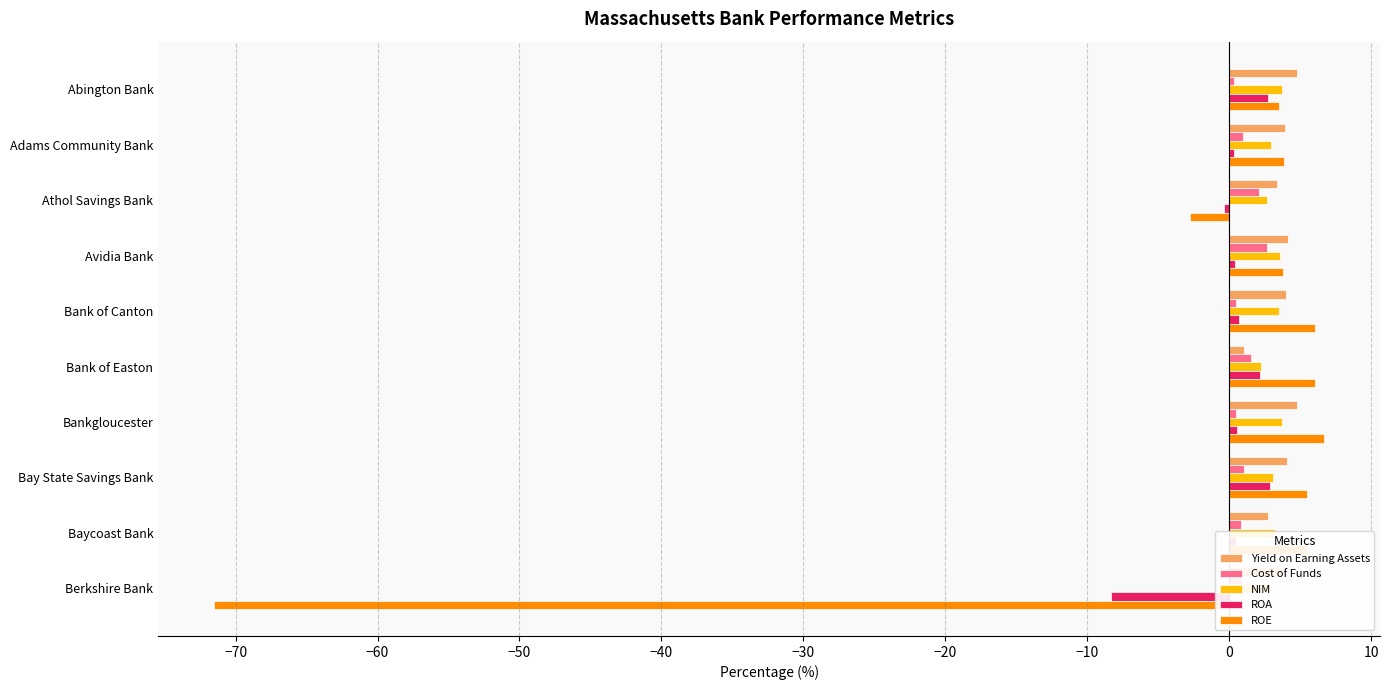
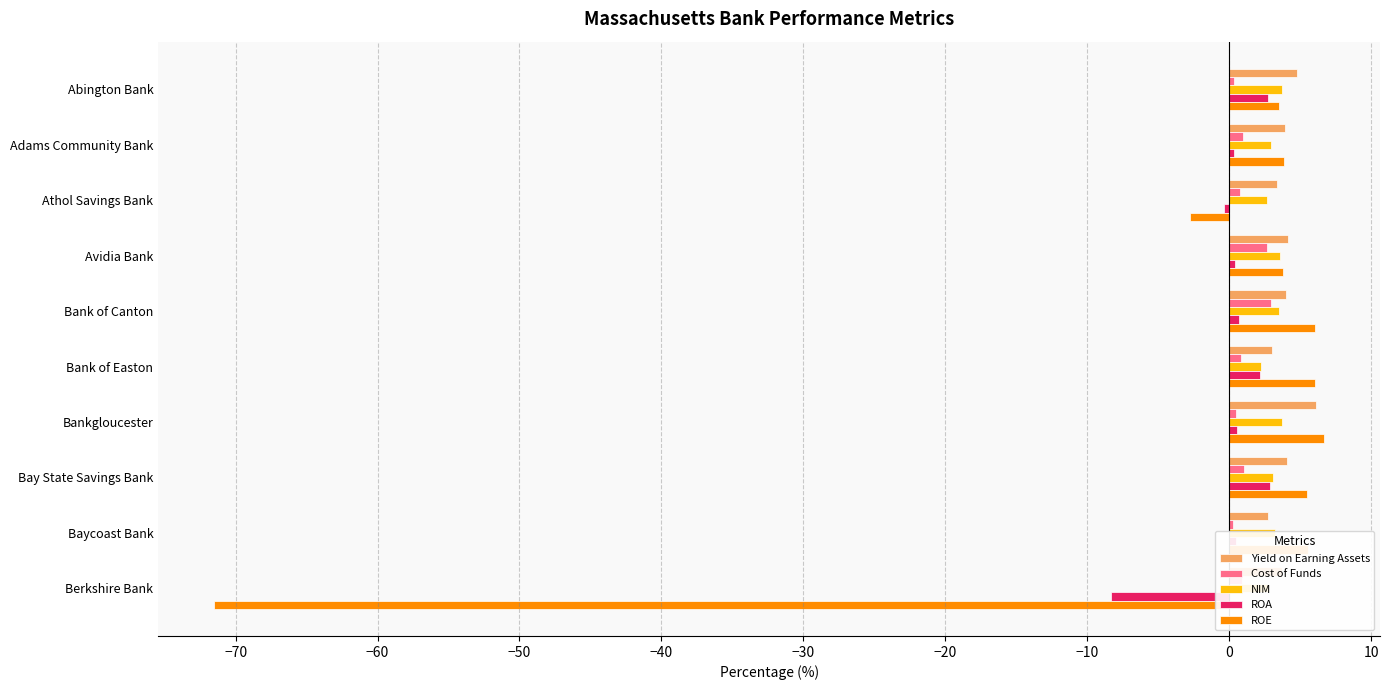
  {
    "Yield on Earning Assets": {
      "Abington Bank": 4.8,
      "Adams Community Bank": 3.9,
      "Athol Savings Bank": 3.4,
      "Avidia Bank": 4.1,
      "Bank of Canton": 4.0,
-     "Bank of Easton": 1.0,
-     "Bankgloucester": 4.8,
+     "Bank of Easton": 3.0,
+     "Bankgloucester": 6.1,
      "Bay State Savings Bank": 4.1,
      "Baycoast Bank": 2.7
    },
    "Cost of Funds": {
      "Abington Bank": 0.3,
      "Adams Community Bank": 1.0,
-     "Athol Savings Bank": 2.1,
+     "Athol Savings Bank": 0.7,
      "Avidia Bank": 2.7,
-     "Bank of Canton": 0.5,
-     "Bank of Easton": 1.6,
+     "Bank of Canton": 2.9,
+     "Bank of Easton": 0.8,
      "Bankgloucester": 0.5,
      "Bay State Savings Bank": 1.0,
-     "Baycoast Bank": 0.9
+     "Baycoast Bank": 0.3
    },
    "ROA": {
      "Abington Bank": 2.7,
      "Adams Community Bank": 0.4,
      "Athol Savings Bank": -0.4,
      "Avidia Bank": 0.4,
      "Bank of Canton": 0.7,
      "Bank of Easton": 2.2,
      "Bankgloucester": 0.6,
      "Bay State Savings Bank": 2.9,
      "Berkshire Bank": -8.3
    }
  }
